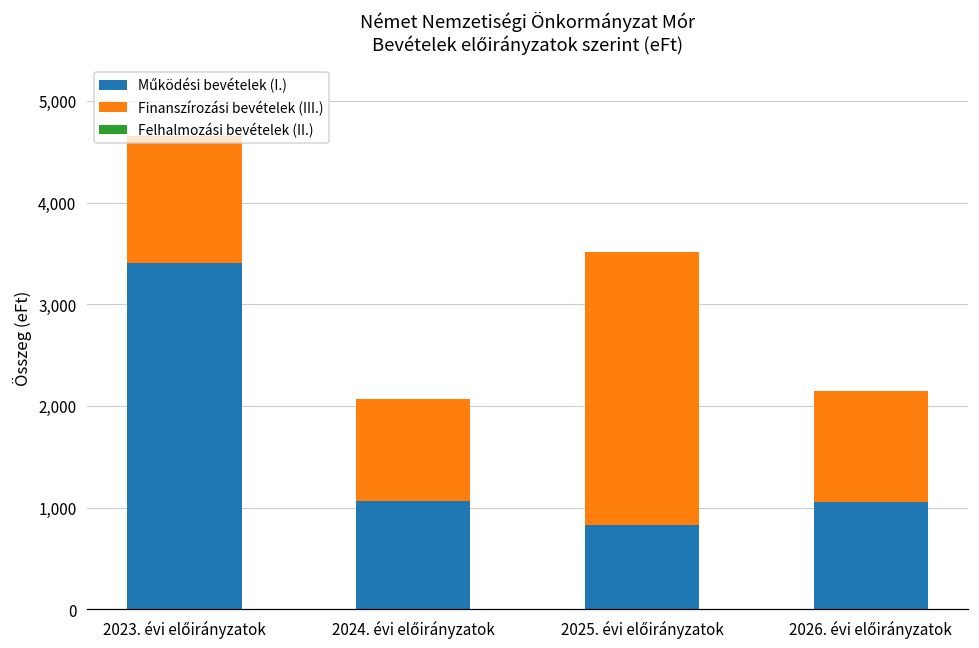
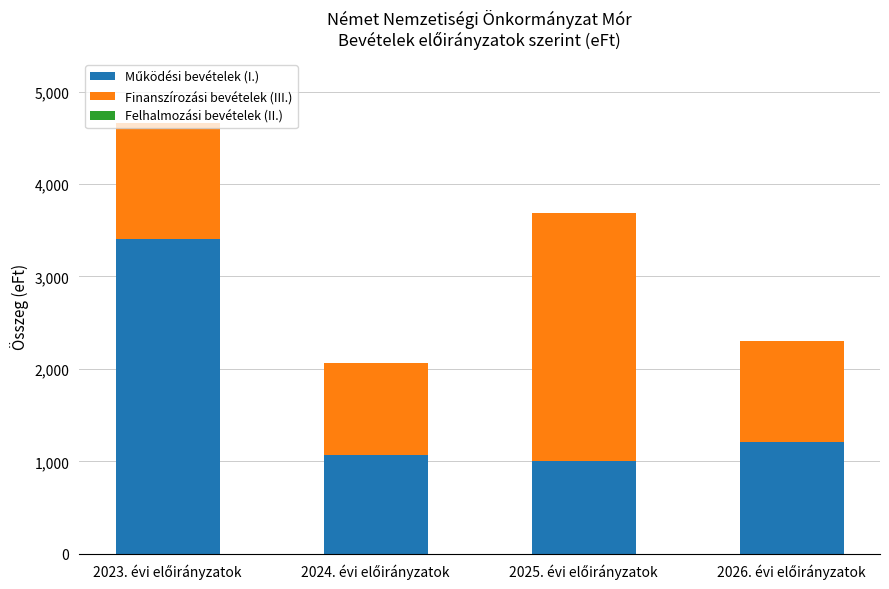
  {
    "Működési bevételek (I.)": {
      "2023. évi előirányzatok": "3,400",
      "2024. évi előirányzatok": "1,100",
-     "2025. évi előirányzatok": "800",
-     "2026. évi előirányzatok": "1,100"
+     "2025. évi előirányzatok": "1,000",
+     "2026. évi előirányzatok": "1,200"
    }
  }
